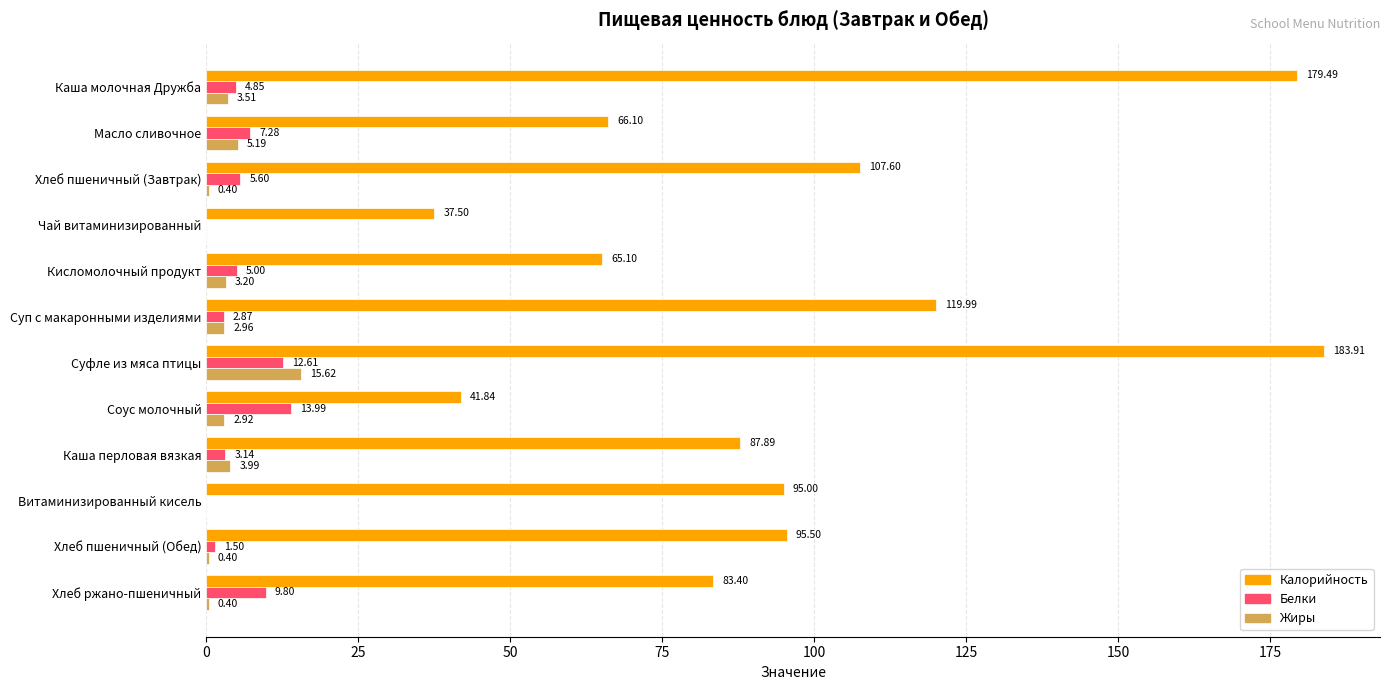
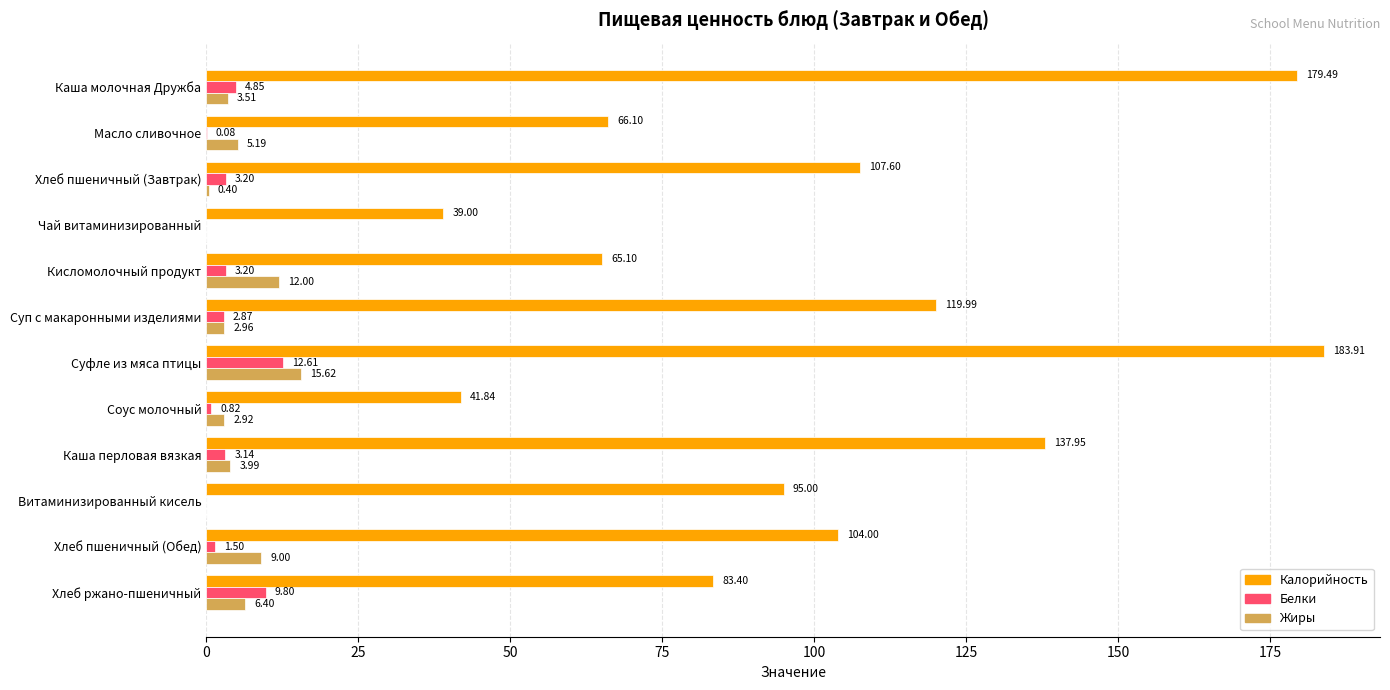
  {
    "Калорийность": {
      "Каша молочная Дружба": 179.49,
      "Масло сливочное": 66.10,
      "Хлеб пшеничный (Завтрак)": 107.60,
-     "Чай витаминизированный": 37.50,
+     "Чай витаминизированный": 39.00,
      "Кисломолочный продукт": 65.10,
      "Суп с макаронными изделиями": 119.99,
      "Суфле из мяса птицы": 183.91,
      "Соус молочный": 41.84,
-     "Каша перловая вязкая": 87.89,
+     "Каша перловая вязкая": 137.95,
      "Витаминизированный кисель": 95.00,
-     "Хлеб пшеничный (Обед)": 95.50,
+     "Хлеб пшеничный (Обед)": 104.00,
      "Хлеб ржано-пшеничный": 83.40
    },
    "Белки": {
      "Каша молочная Дружба": 4.85,
-     "Масло сливочное": 7.28,
-     "Хлеб пшеничный (Завтрак)": 5.60,
-     "Кисломолочный продукт": 5.00,
+     "Масло сливочное": 0.08,
+     "Хлеб пшеничный (Завтрак)": 3.20,
+     "Кисломолочный продукт": 3.20,
      "Суп с макаронными изделиями": 2.87,
      "Суфле из мяса птицы": 12.61,
-     "Соус молочный": 13.99,
+     "Соус молочный": 0.82,
      "Каша перловая вязкая": 3.14,
      "Хлеб пшеничный (Обед)": 1.50,
      "Хлеб ржано-пшеничный": 9.80
    },
    "Жиры": {
      "Каша молочная Дружба": 3.51,
      "Масло сливочное": 5.19,
      "Хлеб пшеничный (Завтрак)": 0.40,
-     "Кисломолочный продукт": 3.20,
+     "Кисломолочный продукт": 12.00,
      "Суп с макаронными изделиями": 2.96,
      "Суфле из мяса птицы": 15.62,
      "Соус молочный": 2.92,
      "Каша перловая вязкая": 3.99,
-     "Хлеб пшеничный (Обед)": 0.40,
-     "Хлеб ржано-пшеничный": 0.40
+     "Хлеб пшеничный (Обед)": 9.00,
+     "Хлеб ржано-пшеничный": 6.40
    }
  }
